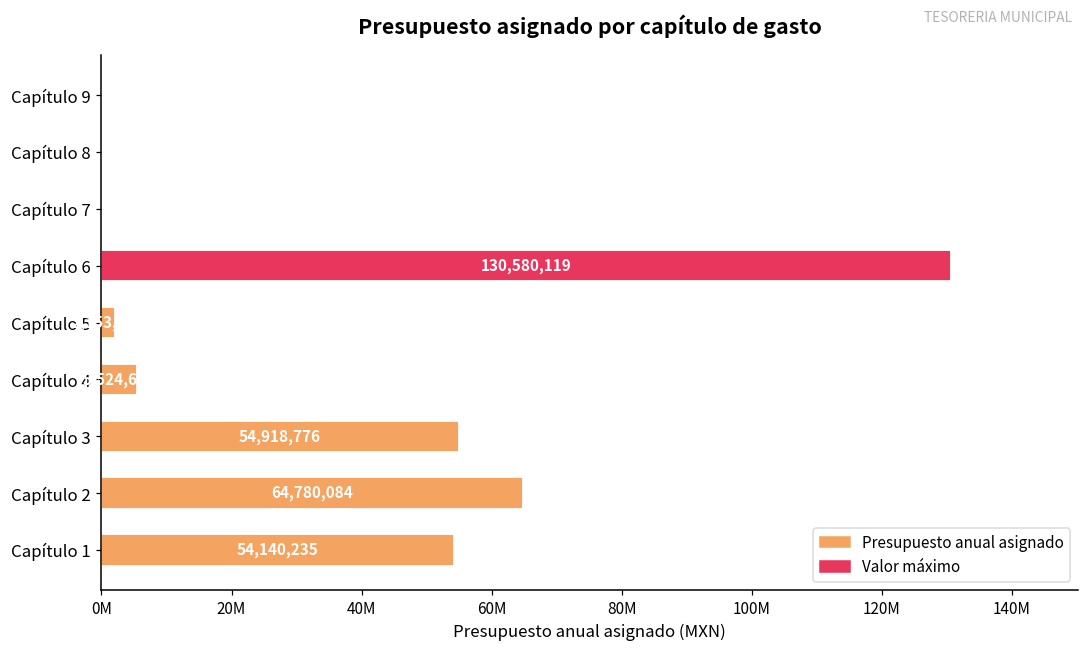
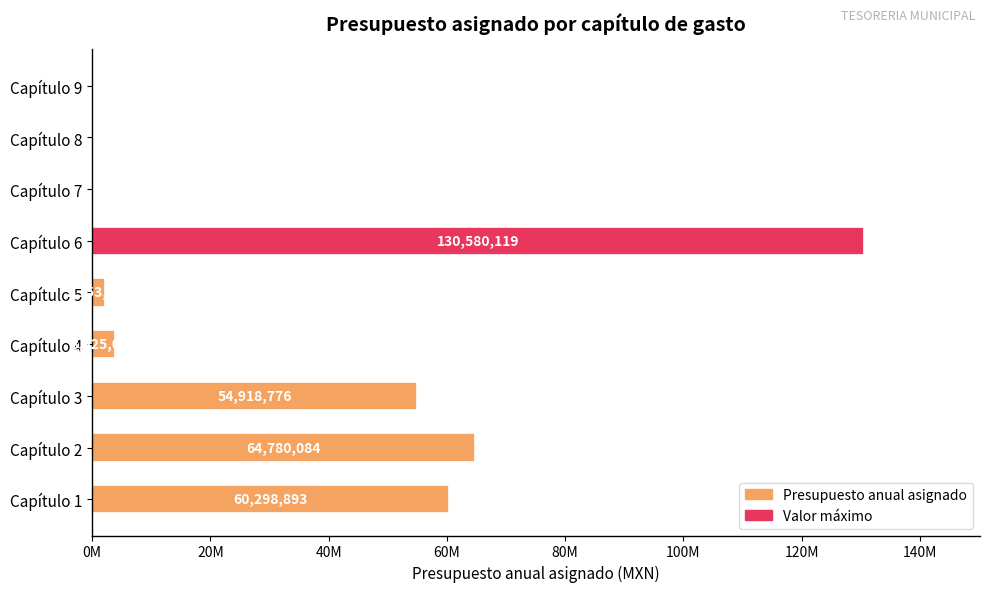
  {
    "Capítulo 6": "130,580,119",
-   "Capítulo 4": "6000000",
+   "Capítulo 4": "4000000",
    "Capítulo 3": "54,918,776",
    "Capítulo 2": "64,780,084",
-   "Capítulo 1": "54,140,235"
+   "Capítulo 1": "60,298,893"
  }
